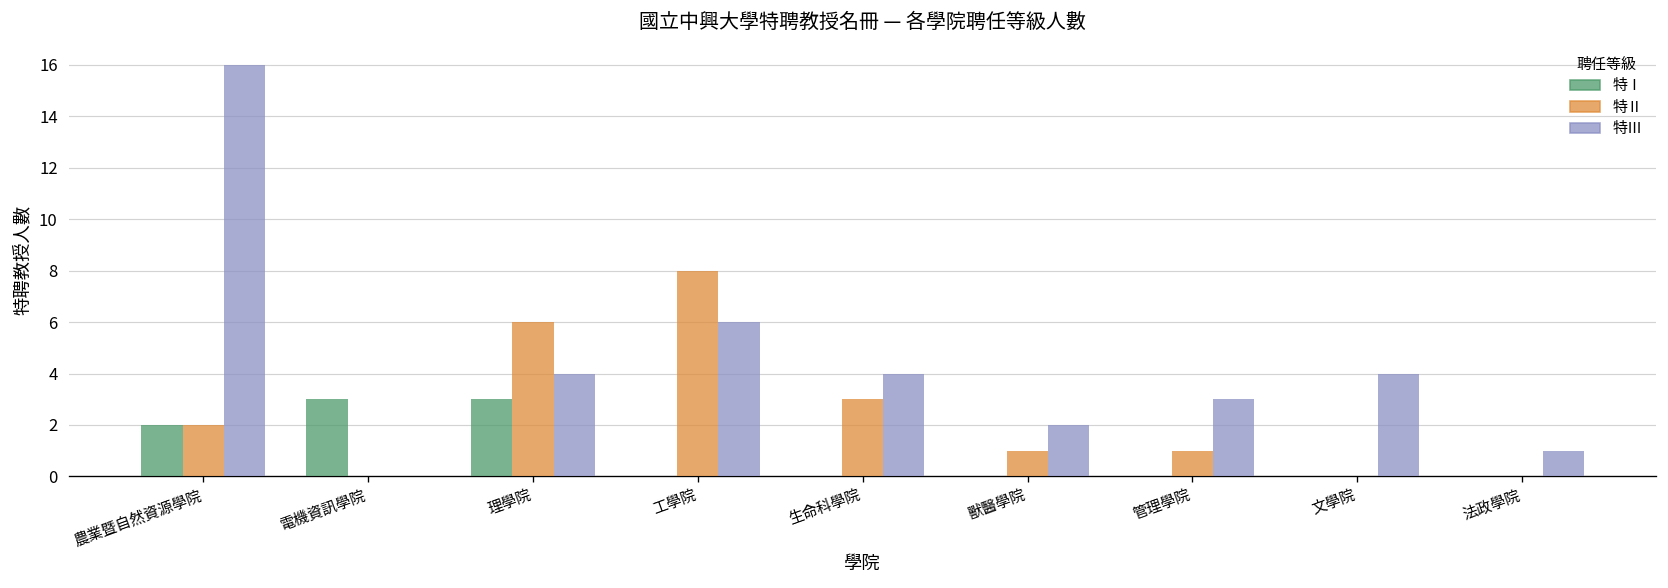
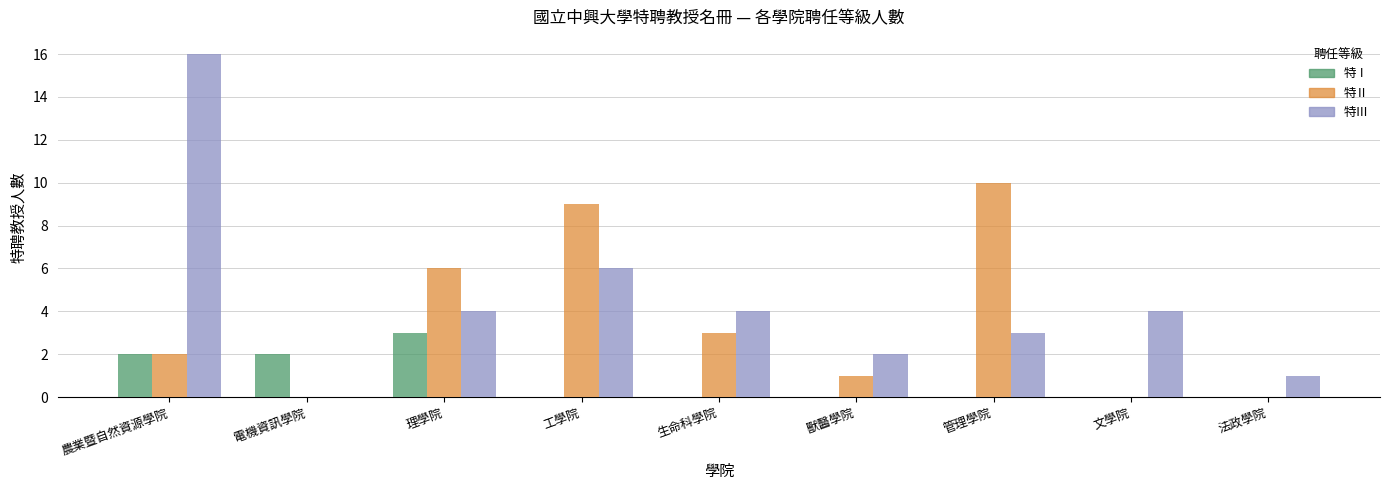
  {
    "特Ⅰ": {
      "農業暨自然資源學院": 2,
-     "電機資訊學院": 3,
+     "電機資訊學院": 2,
      "理學院": 3,
      "工學院": 0,
      "生命科學院": 0,
      "獸醫學院": 0,
      "管理學院": 0,
      "文學院": 0,
      "法政學院": 0
    },
    "特Ⅱ": {
      "農業暨自然資源學院": 2,
      "電機資訊學院": 0,
      "理學院": 6,
-     "工學院": 8,
+     "工學院": 9,
      "生命科學院": 3,
      "獸醫學院": 1,
-     "管理學院": 1,
+     "管理學院": 10,
      "文學院": 0,
      "法政學院": 0
    },
    "特Ⅲ": {
      "農業暨自然資源學院": 16,
      "電機資訊學院": 0,
      "理學院": 4,
      "工學院": 6,
      "生命科學院": 4,
      "獸醫學院": 2,
      "管理學院": 3,
      "文學院": 4,
      "法政學院": 1
    }
  }
